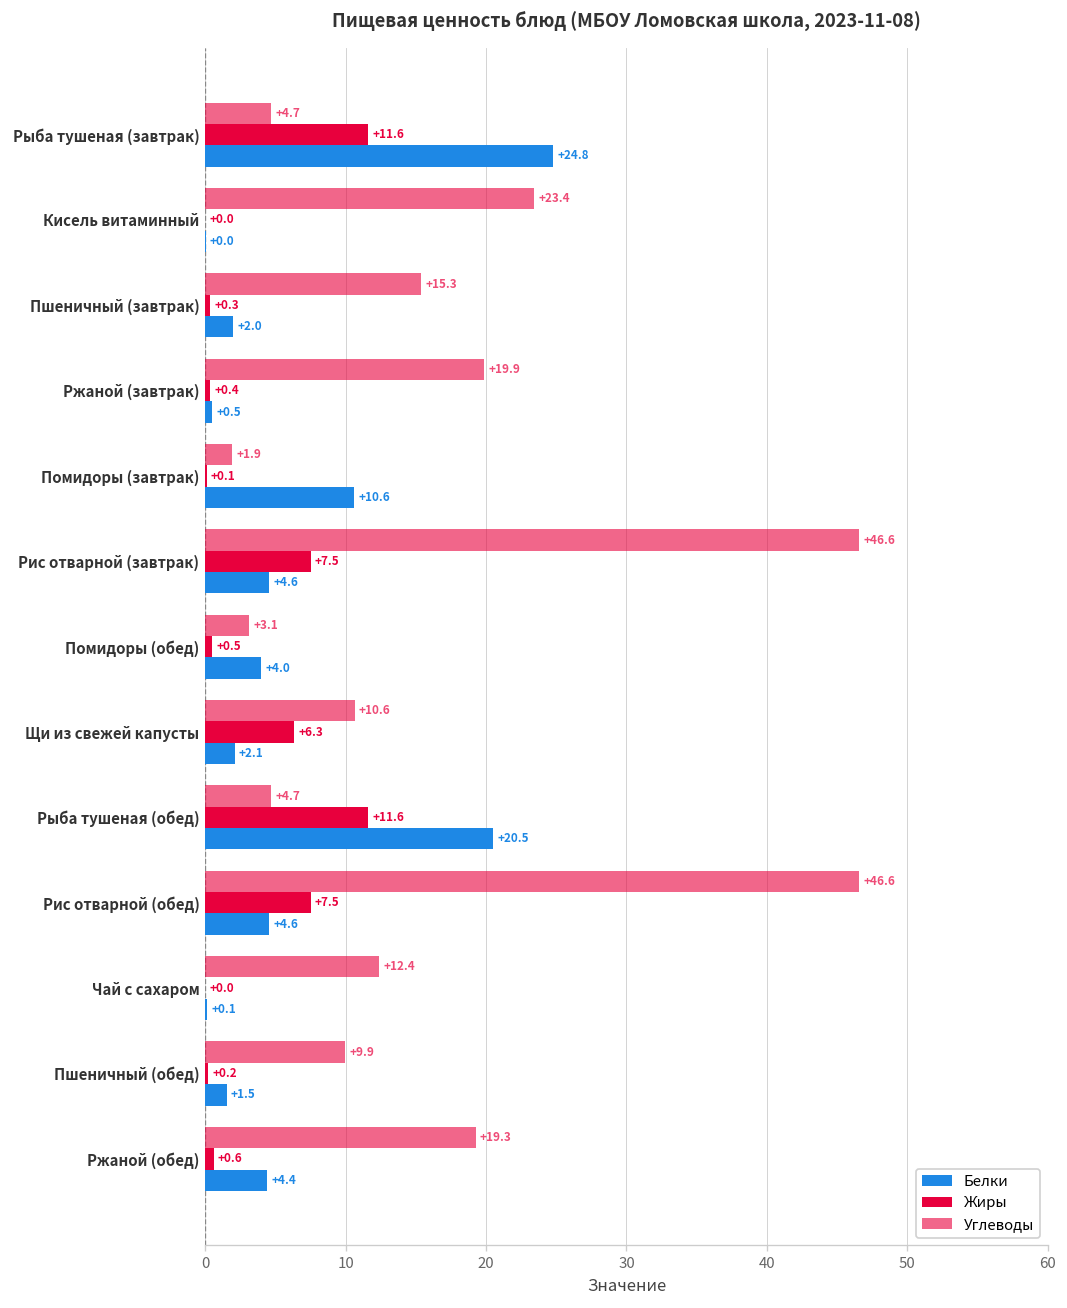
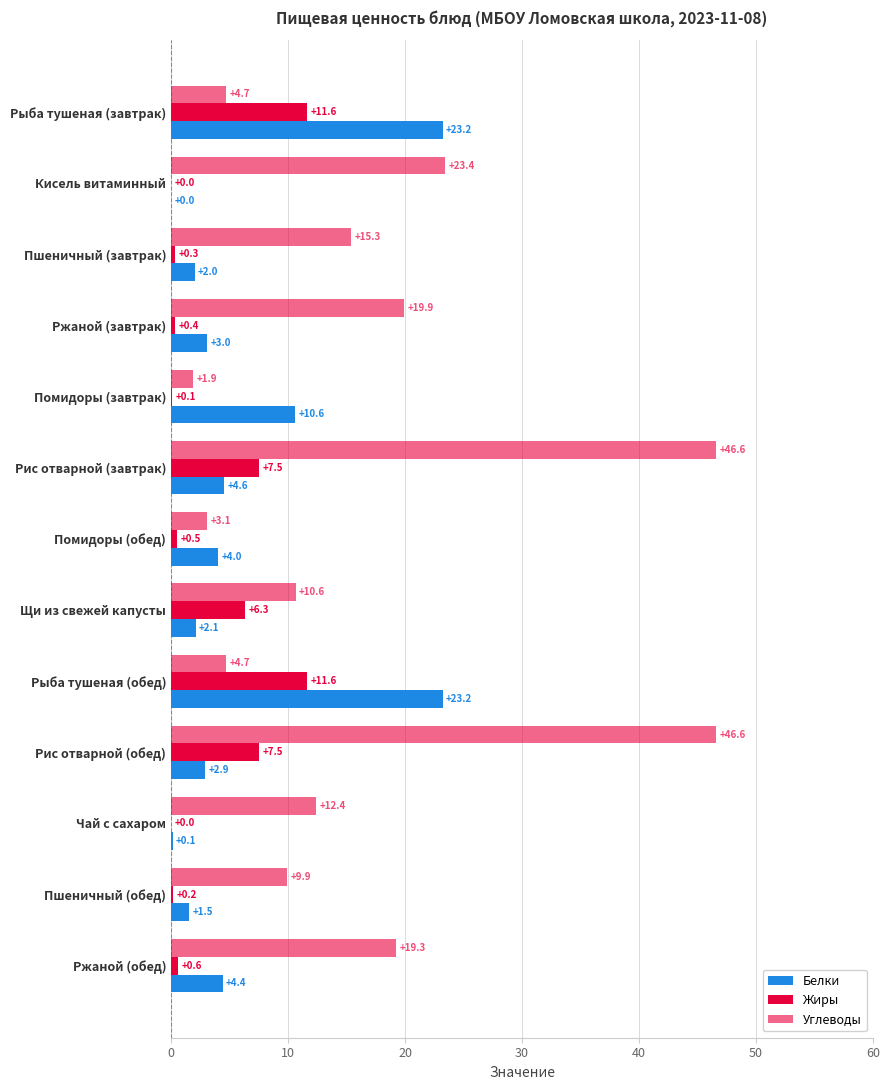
  {
    "Белки": {
-     "Рыба тушеная (завтрак)": "+24.8",
+     "Рыба тушеная (завтрак)": "+23.2",
      "Кисель витаминный": "+0.0",
      "Пшеничный (завтрак)": "+2.0",
-     "Ржаной (завтрак)": "+0.5",
+     "Ржаной (завтрак)": "+3.0",
      "Помидоры (завтрак)": "+10.6",
      "Рис отварной (завтрак)": "+4.6",
      "Помидоры (обед)": "+4.0",
      "Щи из свежей капусты": "+2.1",
-     "Рыба тушеная (обед)": "+20.5",
-     "Рис отварной (обед)": "+4.6",
+     "Рыба тушеная (обед)": "+23.2",
+     "Рис отварной (обед)": "+2.9",
      "Чай с сахаром": "+0.1",
      "Пшеничный (обед)": "+1.5",
      "Ржаной (обед)": "+4.4"
    }
  }
